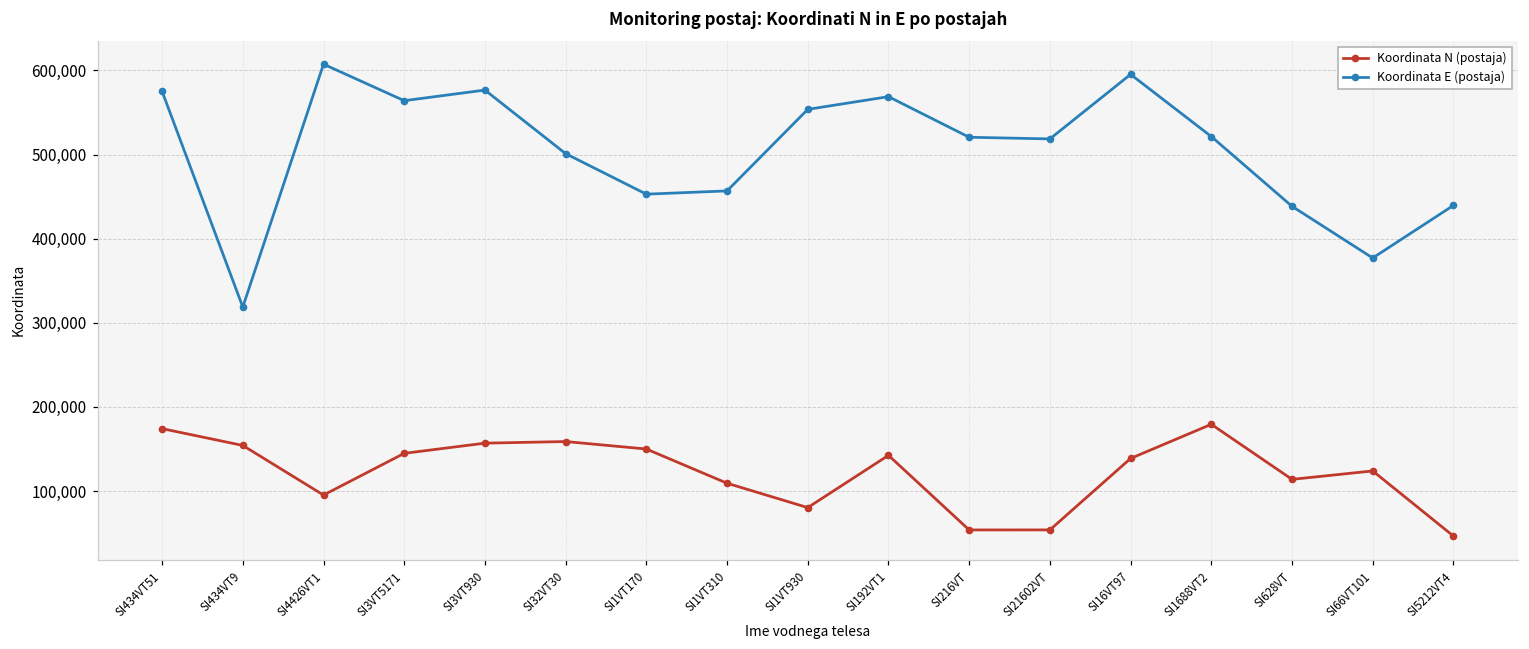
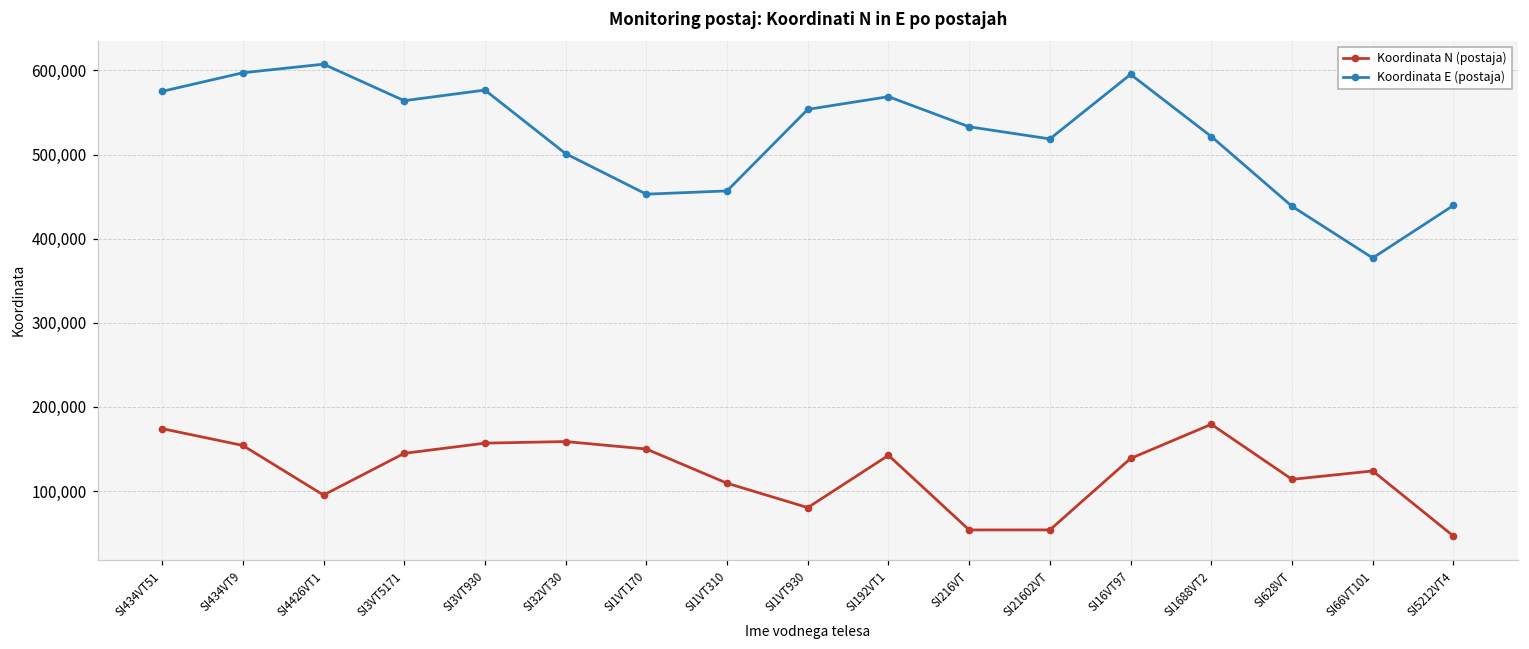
  {
    "Koordinata N (postaja)": {
      "SI434VT51": "170,000",
      "SI434VT9": "150,000",
      "SI4426VT1": "100,000",
      "SI3VT5171": "140,000",
      "SI3VT930": "160,000",
      "SI32VT30": "160,000",
      "SI1VT170": "150,000",
      "SI1VT310": "110,000",
      "SI1VT930": "80,000",
      "SI192VT1": "140,000",
      "SI216VT": "50,000",
      "SI21602VT": "50,000",
      "SI16VT97": "140,000",
      "SI1688VT2": "180,000",
      "SI628VT": "110,000",
      "SI66VT101": "120,000",
      "SI5212VT4": "50,000"
    },
    "Koordinata E (postaja)": {
      "SI434VT51": "580,000",
-     "SI434VT9": "320,000",
+     "SI434VT9": "600,000",
      "SI4426VT1": "610,000",
      "SI3VT5171": "560,000",
      "SI3VT930": "580,000",
      "SI32VT30": "500,000",
      "SI1VT170": "450,000",
      "SI1VT310": "460,000",
      "SI1VT930": "550,000",
      "SI192VT1": "570,000",
-     "SI216VT": "520,000",
+     "SI216VT": "530,000",
      "SI21602VT": "520,000",
      "SI16VT97": "600,000",
      "SI1688VT2": "520,000",
      "SI628VT": "440,000",
      "SI66VT101": "380,000",
      "SI5212VT4": "440,000"
    }
  }
